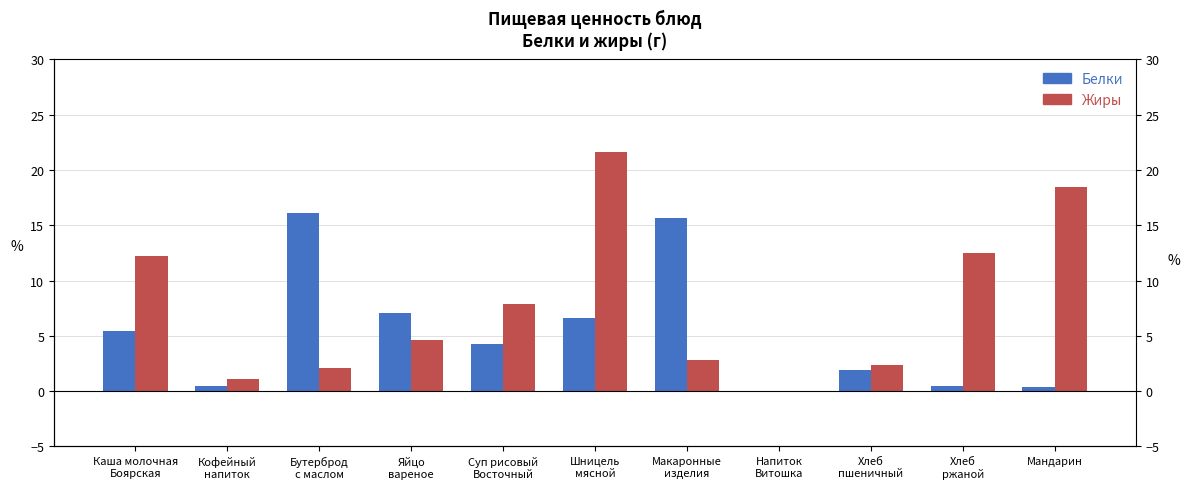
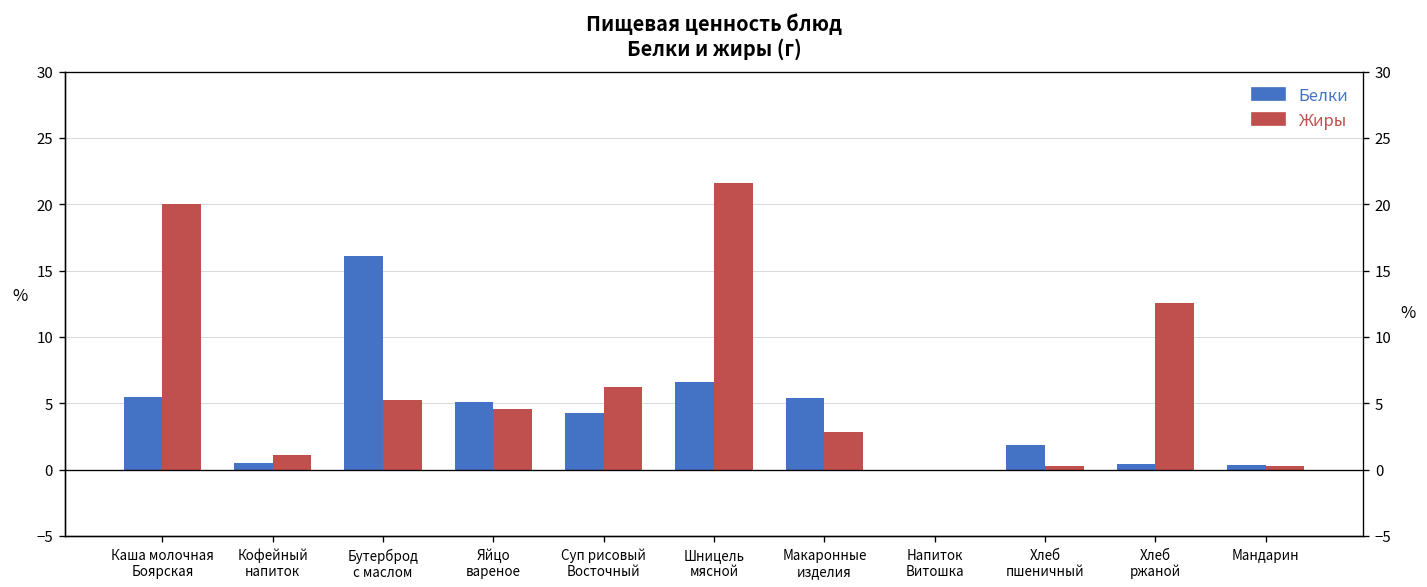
  {
    "Белки": {
      "Каша молочная Боярская": 5.5,
      "Кофейный напиток": 0.5,
      "Бутерброд с маслом": 16.1,
-     "Яйцо вареное": 7.1,
+     "Яйцо вареное": 5.1,
      "Суп рисовый Восточный": 4.3,
      "Шницель мясной": 6.6,
-     "Макаронные изделия": 15.7,
+     "Макаронные изделия": 5.4,
      "Напиток Витошка": 0.0,
      "Хлеб пшеничный": 1.9,
      "Хлеб ржаной": 0.4,
      "Мандарин": 0.4
    },
    "Жиры": {
-     "Каша молочная Боярская": 12.3,
+     "Каша молочная Боярская": 20.1,
      "Кофейный напиток": 1.1,
-     "Бутерброд с маслом": 2.1,
+     "Бутерброд с маслом": 5.2,
      "Яйцо вареное": 4.6,
-     "Суп рисовый Восточный": 7.9,
+     "Суп рисовый Восточный": 6.3,
      "Шницель мясной": 21.6,
      "Макаронные изделия": 2.8,
      "Напиток Витошка": 0.0,
-     "Хлеб пшеничный": 2.4,
+     "Хлеб пшеничный": 0.3,
      "Хлеб ржаной": 12.5,
-     "Мандарин": 18.5
+     "Мандарин": 0.3
    }
  }
